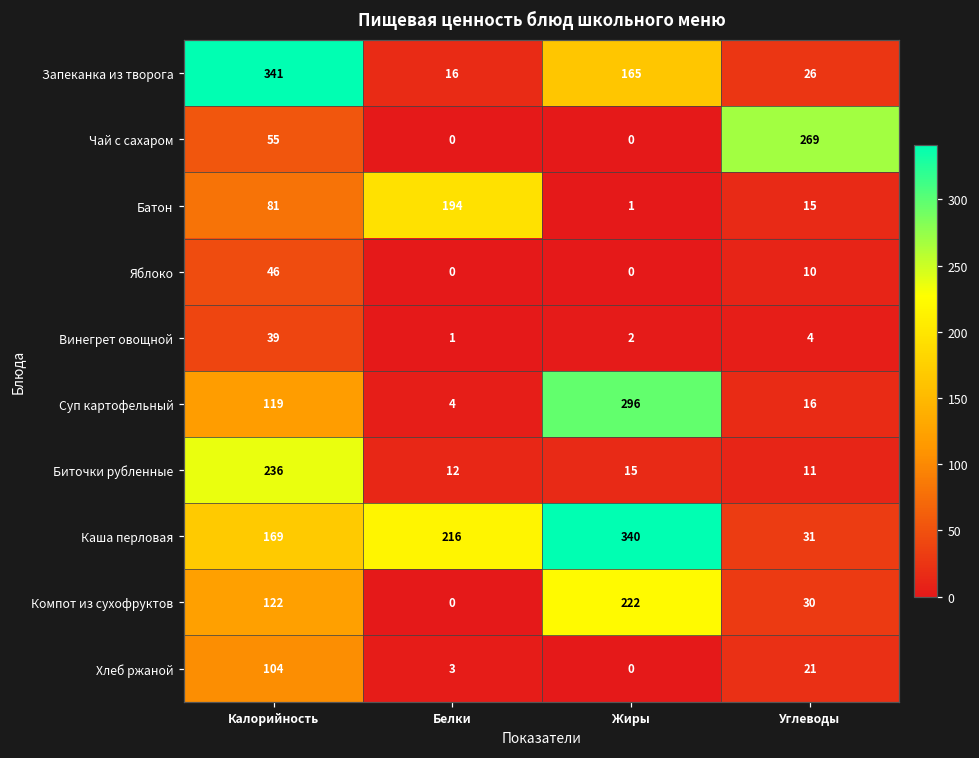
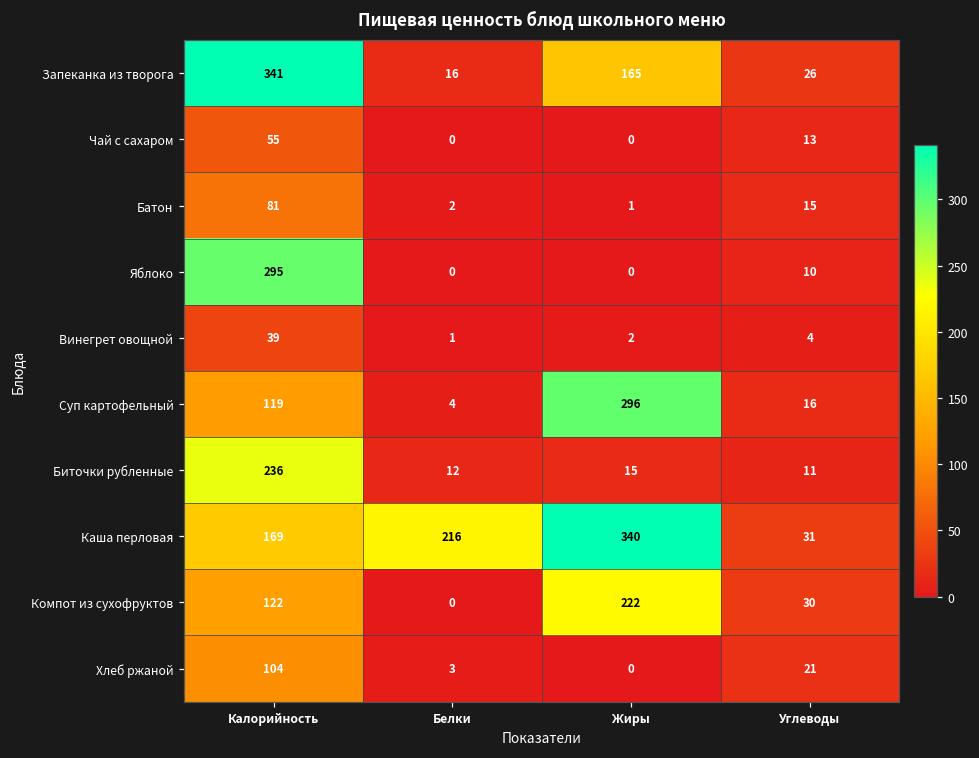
  {
    "Запеканка из творога": {
      "Калорийность": 341,
      "Белки": 16,
      "Жиры": 165,
      "Углеводы": 26
    },
    "Чай с сахаром": {
      "Калорийность": 55,
      "Белки": 0,
      "Жиры": 0,
-     "Углеводы": 269
+     "Углеводы": 13
    },
    "Батон": {
      "Калорийность": 81,
-     "Белки": 194,
+     "Белки": 2,
      "Жиры": 1,
      "Углеводы": 15
    },
    "Яблоко": {
-     "Калорийность": 46,
+     "Калорийность": 295,
      "Белки": 0,
      "Жиры": 0,
      "Углеводы": 10
    },
    "Винегрет овощной": {
      "Калорийность": 39,
      "Белки": 1,
      "Жиры": 2,
      "Углеводы": 4
    },
    "Суп картофельный": {
      "Калорийность": 119,
      "Белки": 4,
      "Жиры": 296,
      "Углеводы": 16
    },
    "Биточки рубленные": {
      "Калорийность": 236,
      "Белки": 12,
      "Жиры": 15,
      "Углеводы": 11
    },
    "Каша перловая": {
      "Калорийность": 169,
      "Белки": 216,
      "Жиры": 340,
      "Углеводы": 31
    },
    "Компот из сухофруктов": {
      "Калорийность": 122,
      "Белки": 0,
      "Жиры": 222,
      "Углеводы": 30
    },
    "Хлеб ржаной": {
      "Калорийность": 104,
      "Белки": 3,
      "Жиры": 0,
      "Углеводы": 21
    }
  }
